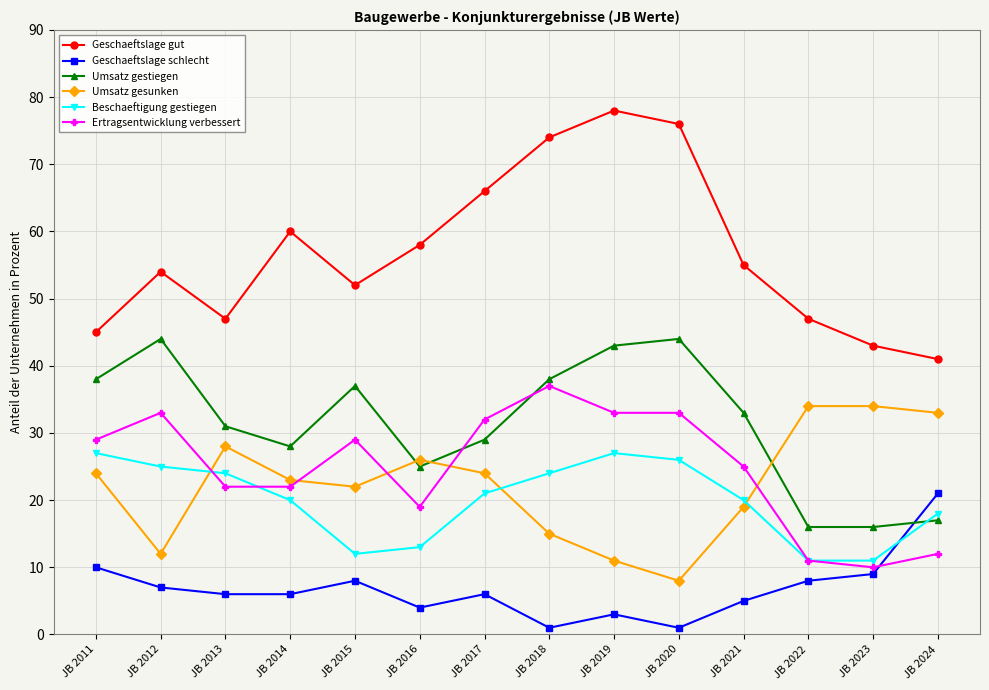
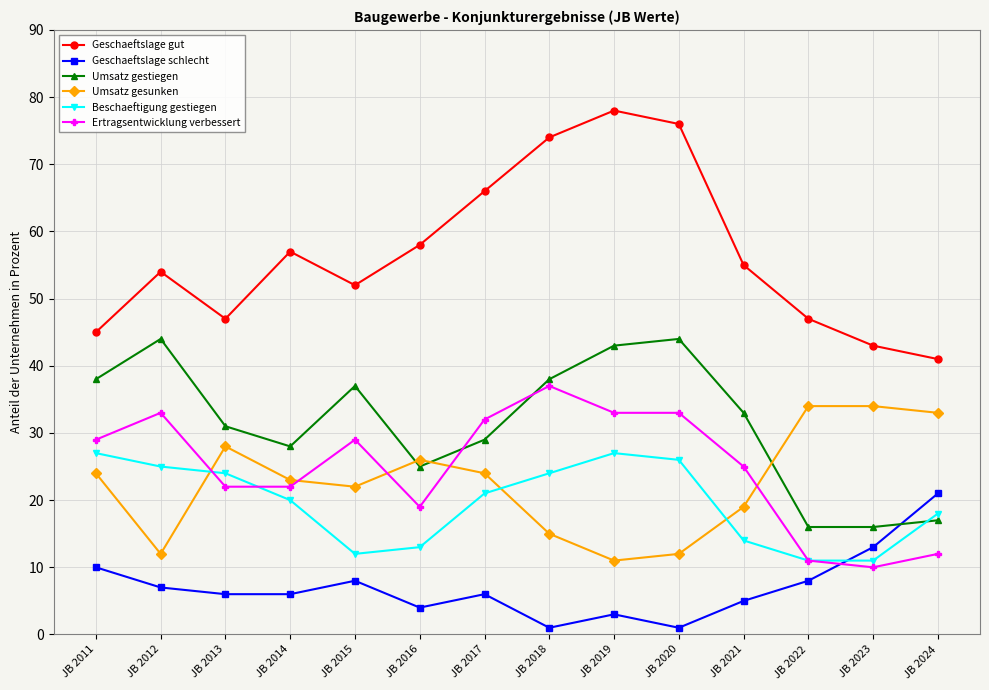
  {
    "Geschaeftslage gut": {
      "JB 2011": 45,
      "JB 2012": 54,
      "JB 2013": 47,
-     "JB 2014": 60,
+     "JB 2014": 57,
      "JB 2015": 52,
      "JB 2016": 58,
      "JB 2017": 66,
      "JB 2018": 74,
      "JB 2019": 78,
      "JB 2020": 76,
      "JB 2021": 55,
      "JB 2022": 47,
      "JB 2023": 43,
      "JB 2024": 41
    },
    "Geschaeftslage schlecht": {
      "JB 2011": 10,
      "JB 2012": 7,
      "JB 2013": 6,
      "JB 2014": 6,
      "JB 2015": 8,
      "JB 2016": 4,
      "JB 2017": 6,
      "JB 2018": 1,
      "JB 2019": 3,
      "JB 2020": 1,
      "JB 2021": 5,
      "JB 2022": 8,
-     "JB 2023": 9,
+     "JB 2023": 13,
      "JB 2024": 21
    },
    "Umsatz gestiegen": {
      "JB 2011": 38,
      "JB 2012": 44,
      "JB 2013": 31,
      "JB 2014": 28,
      "JB 2015": 37,
      "JB 2016": 25,
      "JB 2017": 29,
      "JB 2018": 38,
      "JB 2019": 43,
      "JB 2020": 44,
      "JB 2021": 33,
      "JB 2022": 16,
      "JB 2023": 16,
      "JB 2024": 17
    },
    "Umsatz gesunken": {
      "JB 2011": 24,
      "JB 2012": 12,
      "JB 2013": 28,
      "JB 2014": 23,
      "JB 2015": 22,
      "JB 2016": 26,
      "JB 2017": 24,
      "JB 2018": 15,
      "JB 2019": 11,
-     "JB 2020": 8,
+     "JB 2020": 12,
      "JB 2021": 19,
      "JB 2022": 34,
      "JB 2023": 34,
      "JB 2024": 33
    },
    "Beschaeftigung gestiegen": {
      "JB 2011": 27,
      "JB 2012": 25,
      "JB 2013": 24,
      "JB 2014": 20,
      "JB 2015": 12,
      "JB 2016": 13,
      "JB 2017": 21,
      "JB 2018": 24,
      "JB 2019": 27,
      "JB 2020": 26,
-     "JB 2021": 20,
+     "JB 2021": 14,
      "JB 2023": 11,
      "JB 2024": 18
    },
    "Ertragsentwicklung verbessert": {
      "JB 2011": 29,
      "JB 2012": 33,
      "JB 2013": 22,
      "JB 2014": 22,
      "JB 2015": 29,
      "JB 2016": 19,
      "JB 2017": 32,
      "JB 2018": 37,
      "JB 2019": 33,
      "JB 2020": 33,
      "JB 2021": 25,
      "JB 2023": 10,
      "JB 2024": 12
    }
  }
